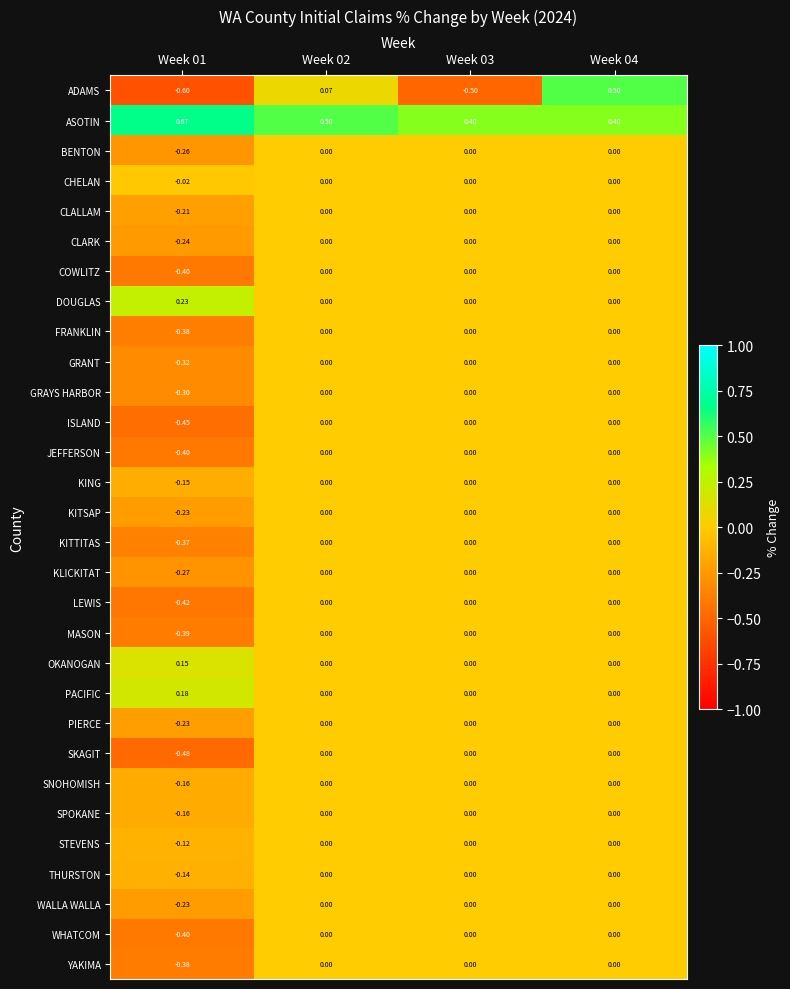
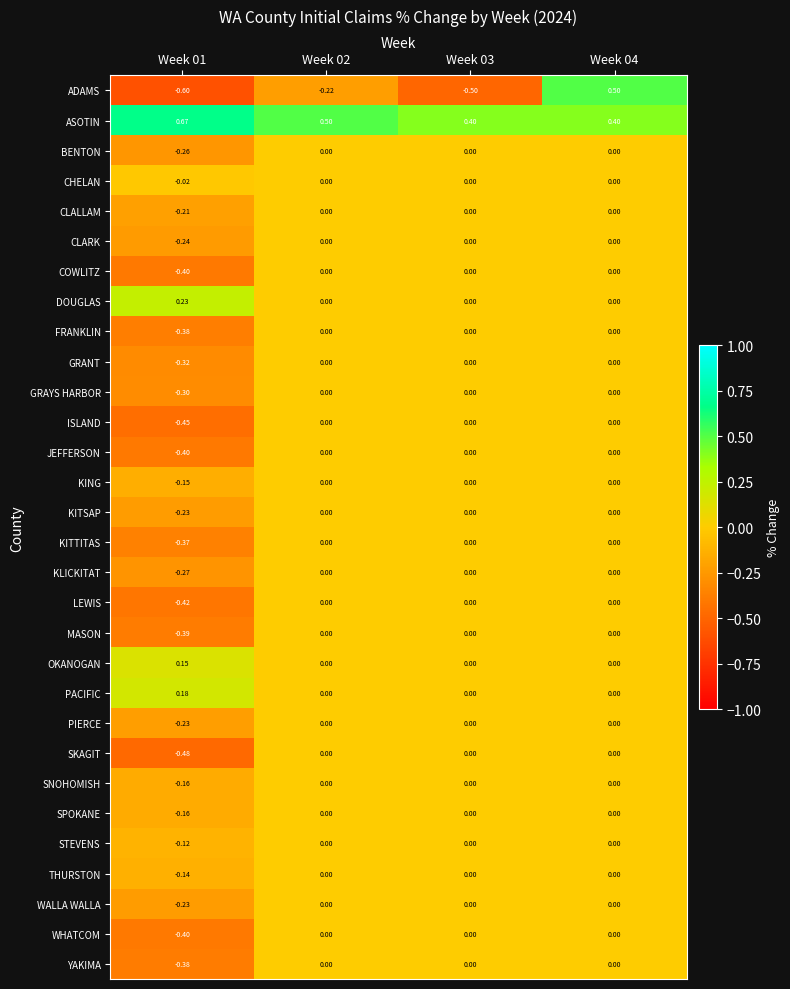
  {
    "ADAMS": {
      "Week 01": -0.60,
-     "Week 02": 0.07,
+     "Week 02": -0.22,
      "Week 03": -0.50,
      "Week 04": 0.50
    },
    "ASOTIN": {
      "Week 01": 0.67,
      "Week 02": 0.50,
      "Week 03": 0.40,
      "Week 04": 0.40
    },
    "BENTON": {
      "Week 01": -0.26,
      "Week 02": 0.00,
      "Week 03": 0.00,
      "Week 04": 0.00
    },
    "CHELAN": {
      "Week 01": -0.02,
      "Week 02": 0.00,
      "Week 03": 0.00,
      "Week 04": 0.00
    },
    "CLALLAM": {
      "Week 01": -0.21,
      "Week 02": 0.00,
      "Week 03": 0.00,
      "Week 04": 0.00
    },
    "CLARK": {
      "Week 01": -0.24,
      "Week 02": 0.00,
      "Week 03": 0.00,
      "Week 04": 0.00
    },
    "COWLITZ": {
      "Week 01": -0.40,
      "Week 02": 0.00,
      "Week 03": 0.00,
      "Week 04": 0.00
    },
    "DOUGLAS": {
      "Week 01": 0.23,
      "Week 02": 0.00,
      "Week 03": 0.00,
      "Week 04": 0.00
    },
    "FRANKLIN": {
      "Week 01": -0.38,
      "Week 02": 0.00,
      "Week 03": 0.00,
      "Week 04": 0.00
    },
    "GRANT": {
      "Week 01": -0.32,
      "Week 02": 0.00,
      "Week 03": 0.00,
      "Week 04": 0.00
    },
    "GRAYS HARBOR": {
      "Week 01": -0.30,
      "Week 02": 0.00,
      "Week 03": 0.00,
      "Week 04": 0.00
    },
    "ISLAND": {
      "Week 01": -0.45,
      "Week 02": 0.00,
      "Week 03": 0.00,
      "Week 04": 0.00
    },
    "JEFFERSON": {
      "Week 01": -0.40,
      "Week 02": 0.00,
      "Week 03": 0.00,
      "Week 04": 0.00
    },
    "KING": {
      "Week 01": -0.15,
      "Week 02": 0.00,
      "Week 03": 0.00,
      "Week 04": 0.00
    },
    "KITSAP": {
      "Week 01": -0.23,
      "Week 02": 0.00,
      "Week 03": 0.00,
      "Week 04": 0.00
    },
    "KITTITAS": {
      "Week 01": -0.37,
      "Week 02": 0.00,
      "Week 03": 0.00,
      "Week 04": 0.00
    },
    "KLICKITAT": {
      "Week 01": -0.27,
      "Week 02": 0.00,
      "Week 03": 0.00,
      "Week 04": 0.00
    },
    "LEWIS": {
      "Week 01": -0.42,
      "Week 02": 0.00,
      "Week 03": 0.00,
      "Week 04": 0.00
    },
    "MASON": {
      "Week 01": -0.39,
      "Week 02": 0.00,
      "Week 03": 0.00,
      "Week 04": 0.00
    },
    "OKANOGAN": {
      "Week 01": 0.15,
      "Week 02": 0.00,
      "Week 03": 0.00,
      "Week 04": 0.00
    },
    "PACIFIC": {
      "Week 01": 0.18,
      "Week 02": 0.00,
      "Week 03": 0.00,
      "Week 04": 0.00
    },
    "PIERCE": {
      "Week 01": -0.23,
      "Week 02": 0.00,
      "Week 03": 0.00,
      "Week 04": 0.00
    },
    "SKAGIT": {
      "Week 01": -0.48,
      "Week 02": 0.00,
      "Week 03": 0.00,
      "Week 04": 0.00
    },
    "SNOHOMISH": {
      "Week 01": -0.16,
      "Week 02": 0.00,
      "Week 03": 0.00,
      "Week 04": 0.00
    },
    "SPOKANE": {
      "Week 01": -0.16,
      "Week 02": 0.00,
      "Week 03": 0.00,
      "Week 04": 0.00
    },
    "STEVENS": {
      "Week 01": -0.12,
      "Week 02": 0.00,
      "Week 03": 0.00,
      "Week 04": 0.00
    },
    "THURSTON": {
      "Week 01": -0.14,
      "Week 02": 0.00,
      "Week 03": 0.00,
      "Week 04": 0.00
    },
    "WALLA WALLA": {
      "Week 01": -0.23,
      "Week 02": 0.00,
      "Week 03": 0.00,
      "Week 04": 0.00
    },
    "WHATCOM": {
      "Week 01": -0.40,
      "Week 02": 0.00,
      "Week 03": 0.00,
      "Week 04": 0.00
    },
    "YAKIMA": {
      "Week 01": -0.38,
      "Week 02": 0.00,
      "Week 03": 0.00,
      "Week 04": 0.00
    }
  }
